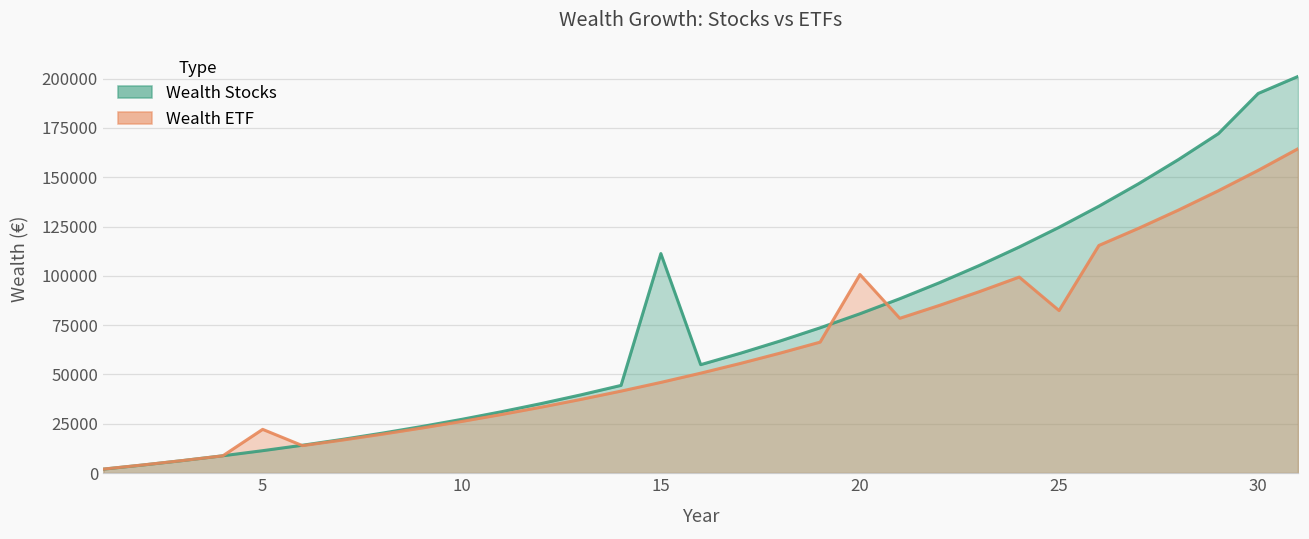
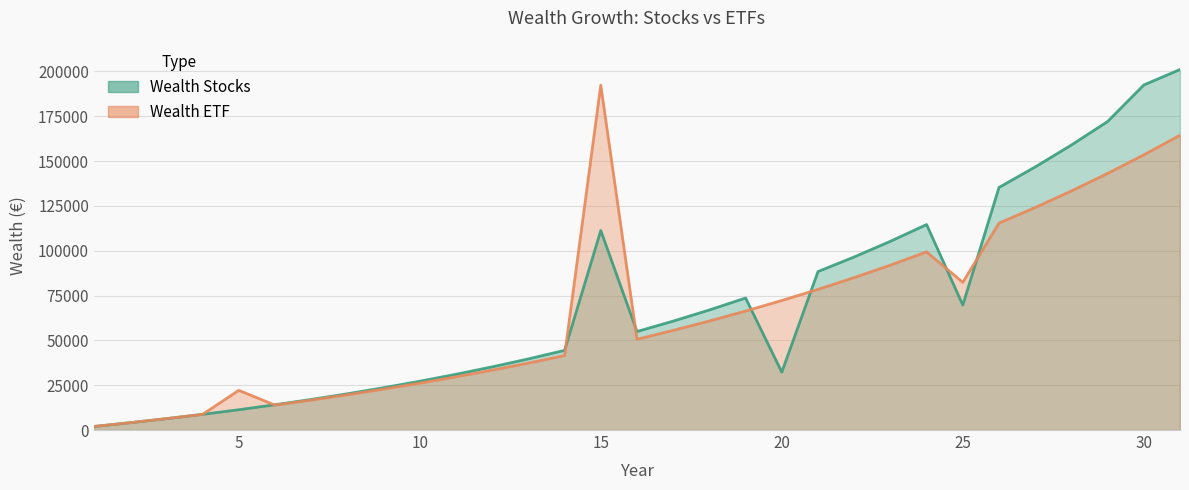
  {
    "Wealth Stocks": {
      "5": 11000,
      "15": 111000,
-     "20": 81000,
-     "25": 125000,
+     "20": 32000,
+     "25": 70000,
      "30": 192000
    },
    "Wealth ETF": {
      "5": 22000,
-     "15": 46000,
-     "20": 101000,
+     "15": 192000,
+     "20": 72000,
      "25": 82000,
      "30": 153000
    }
  }
